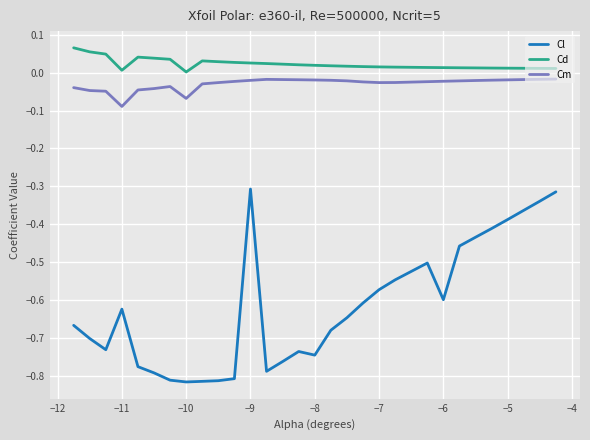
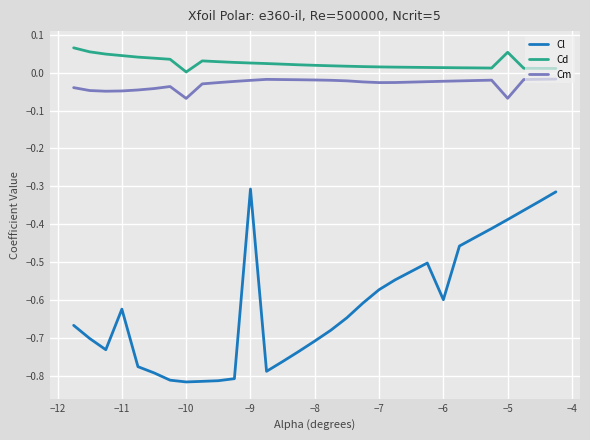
  {
    "Cl": {
      "−11": -0.62,
      "−10": -0.82,
      "−9": -0.31,
-     "−8": -0.75,
+     "−8": -0.71,
      "−7": -0.57,
      "−6": -0.60,
      "−5": -0.39
    },
    "Cd": {
-     "−11": 0.01,
+     "−11": 0.05,
      "−10": 0.00,
      "−9": 0.03,
      "−8": 0.02,
      "−7": 0.02,
      "−6": 0.01,
-     "−5": 0.01
+     "−5": 0.05
    },
    "Cm": {
-     "−11": -0.09,
+     "−11": -0.05,
      "−10": -0.07,
      "−9": -0.02,
      "−8": -0.02,
      "−7": -0.03,
      "−6": -0.02,
-     "−5": -0.02
+     "−5": -0.07
    }
  }
